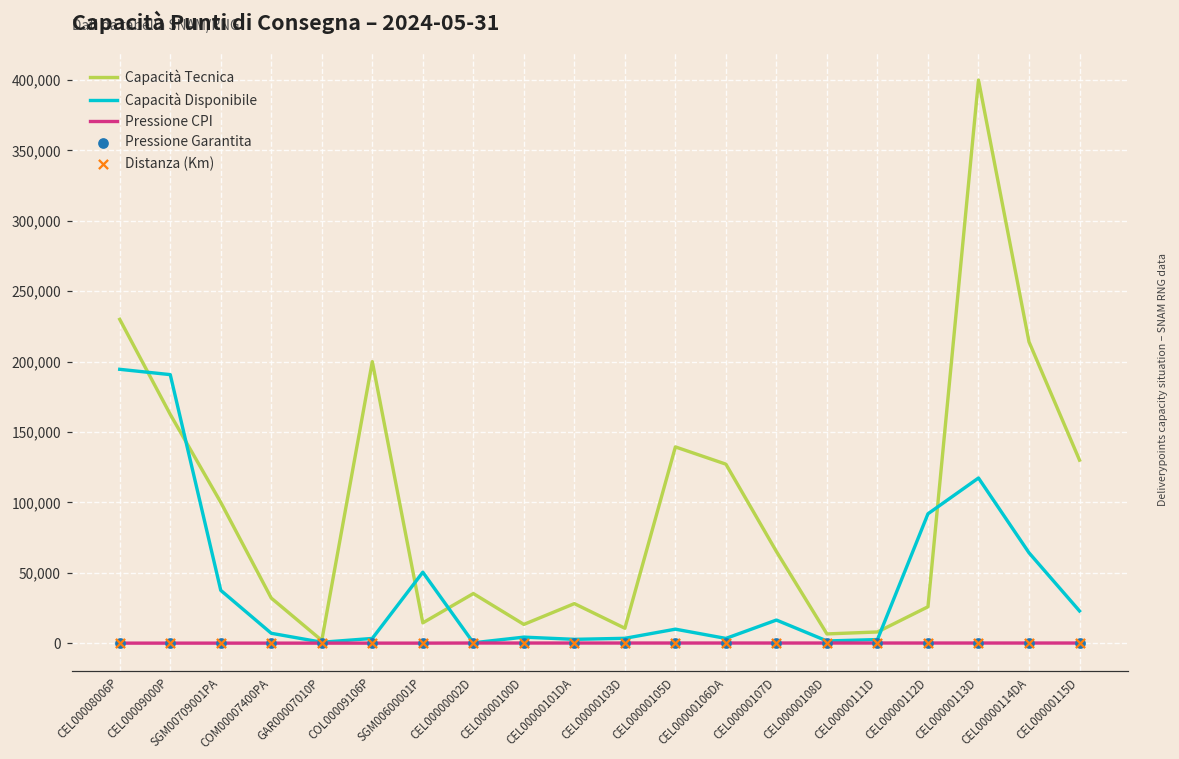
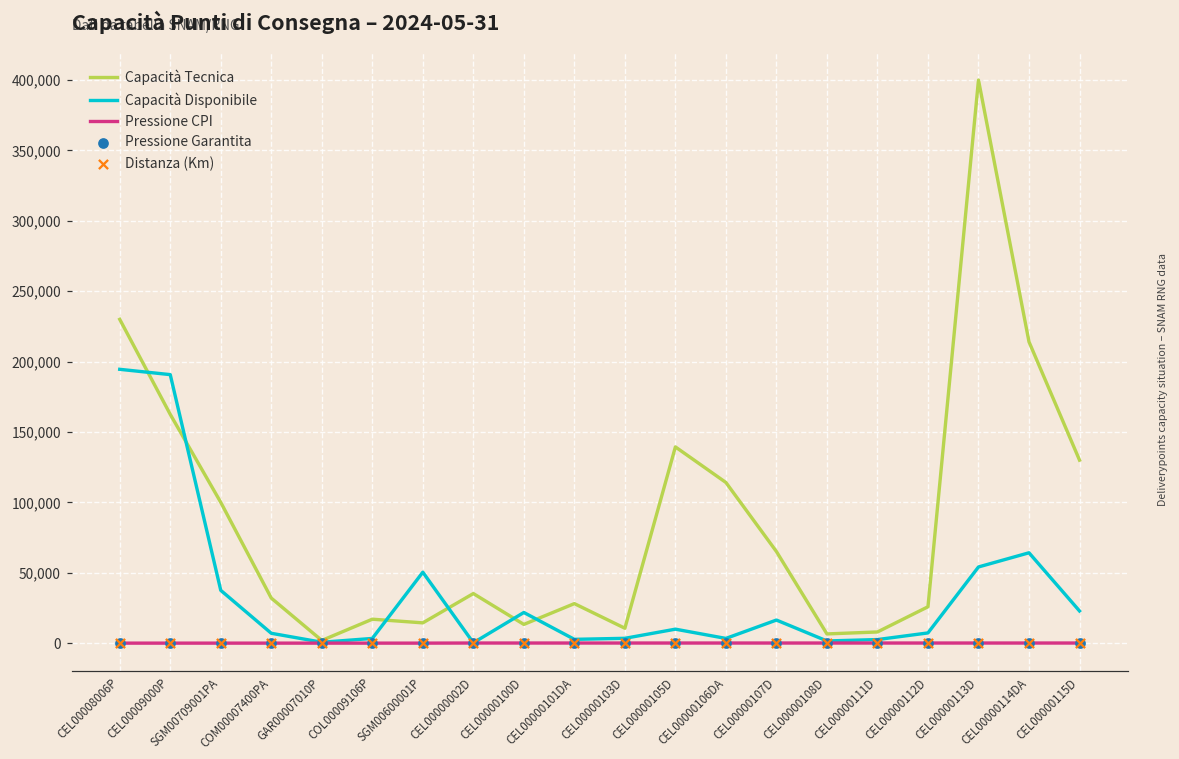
  {
    "Capacità Tecnica": {
      "CEL00008006P": "230,000",
      "CEL00009000P": "163,000",
      "SGM00709001PA": "100,000",
      "COM00007400PA": "32,000",
-     "COL00009106P": "200,000",
+     "COL00009106P": "17,000",
      "SGM00600001P": "14,000",
      "CEL00000002D": "35,000",
      "CEL00000100D": "13,000",
      "CEL00000101DA": "28,000",
      "CEL00000103D": "11,000",
      "CEL00000105D": "139,000",
-     "CEL00000106DA": "127,000",
+     "CEL00000106DA": "114,000",
      "CEL00000107D": "65,000",
      "CEL00000108D": "7,000",
      "CEL00000111D": "8,000",
      "CEL00000112D": "26,000",
      "CEL00000113D": "400,000",
      "CEL00000114DA": "214,000",
      "CEL00000115D": "130,000"
    },
    "Capacità Disponibile": {
      "CEL00008006P": "195,000",
      "CEL00009000P": "191,000",
      "SGM00709001PA": "38,000",
      "COM00007400PA": "7,000",
      "COL00009106P": "3,000",
      "SGM00600001P": "50,000",
-     "CEL00000100D": "4,000",
+     "CEL00000100D": "22,000",
      "CEL00000101DA": "3,000",
      "CEL00000103D": "3,000",
      "CEL00000105D": "10,000",
      "CEL00000106DA": "3,000",
      "CEL00000107D": "16,000",
      "CEL00000111D": "3,000",
-     "CEL00000112D": "92,000",
-     "CEL00000113D": "117,000",
+     "CEL00000112D": "7,000",
+     "CEL00000113D": "54,000",
      "CEL00000114DA": "64,000",
      "CEL00000115D": "23,000"
    },
    "Distanza (Km)": {
      "CEL00008006P": "0",
      "CEL00009000P": "0",
      "SGM00709001PA": "0",
      "COM00007400PA": "0",
      "COL00009106P": "0",
      "SGM00600001P": "0",
      "CEL00000100D": "0",
      "CEL00000101DA": "0",
      "CEL00000103D": "0",
      "CEL00000105D": "0",
      "CEL00000106DA": "0",
      "CEL00000107D": "0",
      "CEL00000111D": "0",
      "CEL00000112D": "0",
      "CEL00000113D": "0",
      "CEL00000114DA": "0",
      "CEL00000115D": "0"
    }
  }
